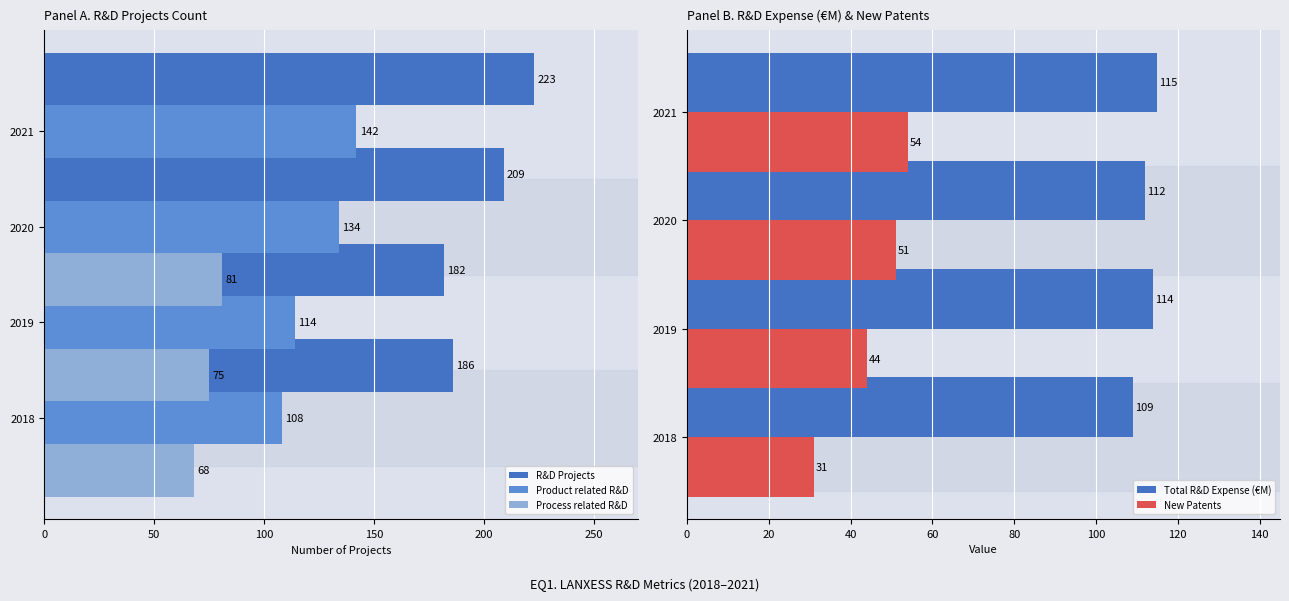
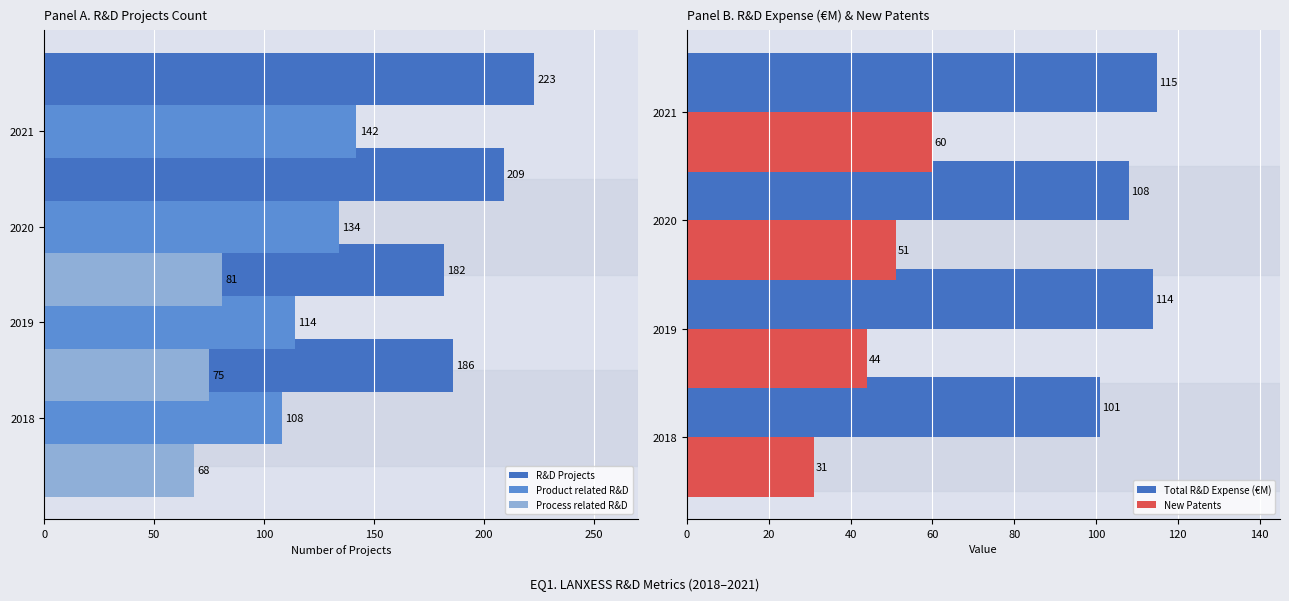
  {
    "Panel B. R&D Expense (€M) & New Patents": {
      "Total R&D Expense (€M)": {
        "2021": 115,
-       "2020": 112,
+       "2020": 108,
        "2019": 114,
-       "2018": 109
+       "2018": 101
      },
      "New Patents": {
-       "2021": 54,
+       "2021": 60,
        "2020": 51,
        "2019": 44,
        "2018": 31
      }
    }
  }
